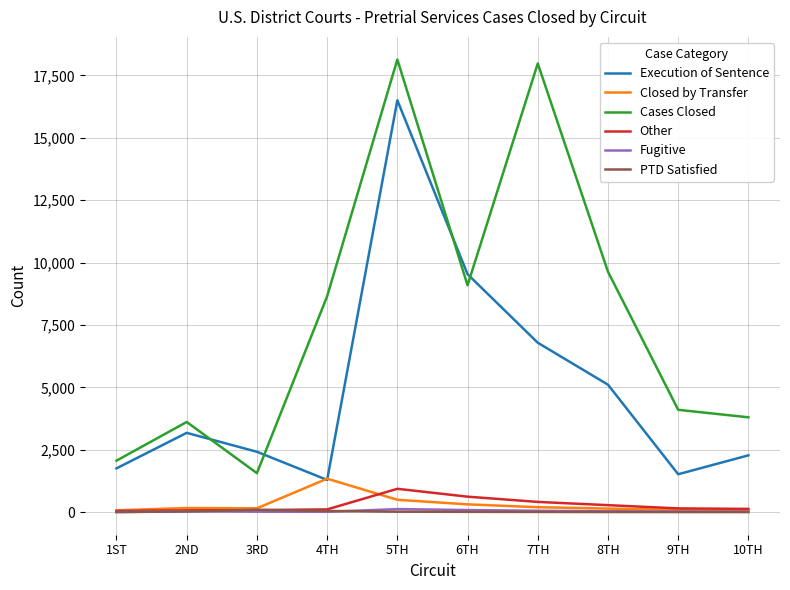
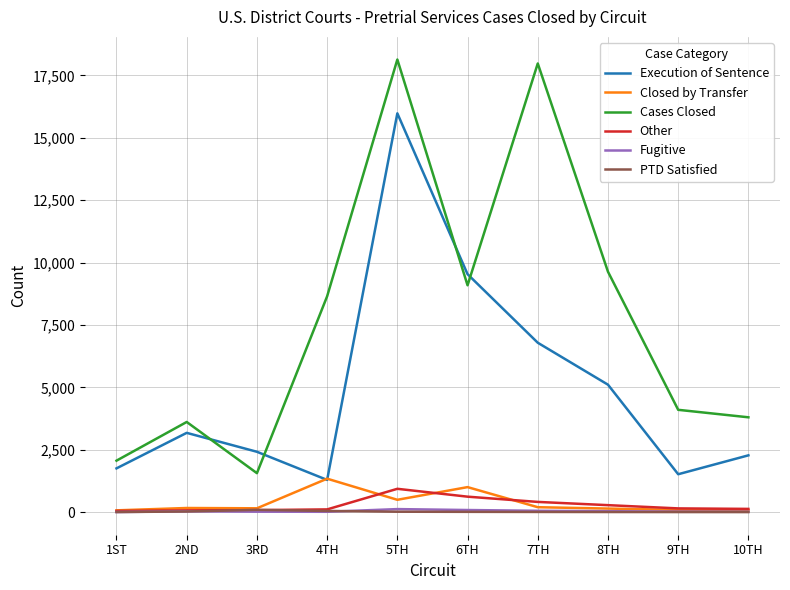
  {
    "Execution of Sentence": {
      "1ST": "1,800",
      "2ND": "3,200",
      "3RD": "2,400",
-     "5TH": "16,500",
+     "5TH": "16,000",
      "6TH": "9,500",
      "7TH": "6,800",
      "8TH": "5,100",
      "9TH": "1,500",
      "10TH": "2,300"
    },
    "Closed by Transfer": {
      "5TH": "500",
-     "6TH": "300",
+     "6TH": "1,000",
      "7TH": "200",
      "8TH": "100"
    },
    "Cases Closed": {
      "1ST": "2,100",
      "2ND": "3,600",
      "3RD": "1,600",
      "4TH": "8,600",
      "5TH": "18,100",
      "6TH": "9,100",
      "7TH": "18,000",
      "8TH": "9,600",
      "9TH": "4,100",
      "10TH": "3,800"
    },
    "Other": {
      "5TH": "900",
      "6TH": "600",
      "7TH": "400",
      "8TH": "300"
    },
    "Fugitive": {
      "5TH": "100"
    },
    "PTD Satisfied": {
      "5TH": "0"
    }
  }
